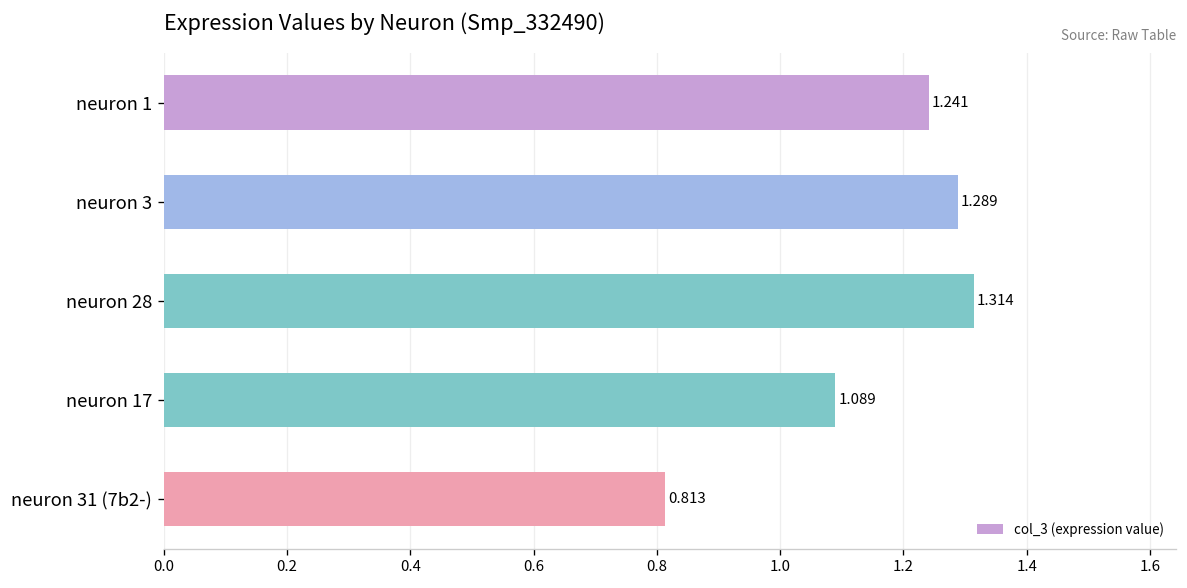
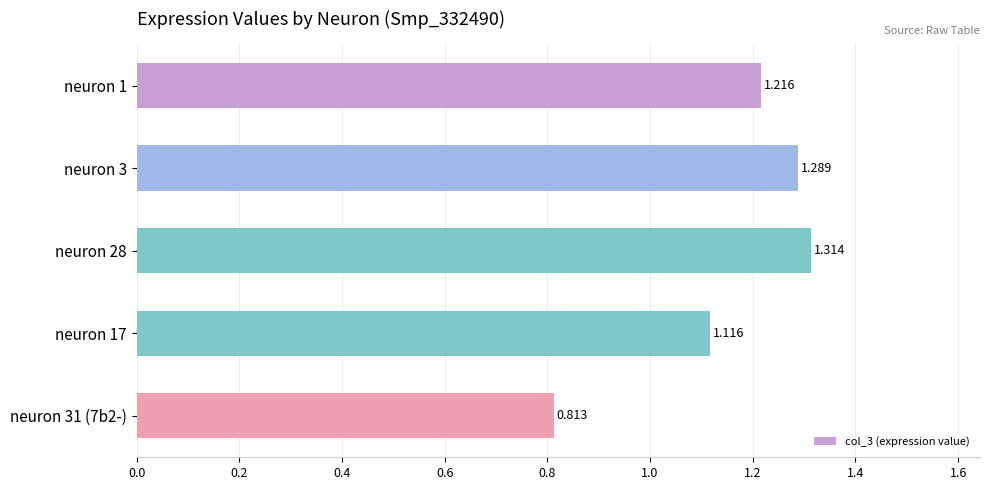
  {
-   "neuron 1": 1.241,
+   "neuron 1": 1.216,
    "neuron 3": 1.289,
    "neuron 28": 1.314,
-   "neuron 17": 1.089,
+   "neuron 17": 1.116,
    "neuron 31 (7b2-)": 0.813
  }
